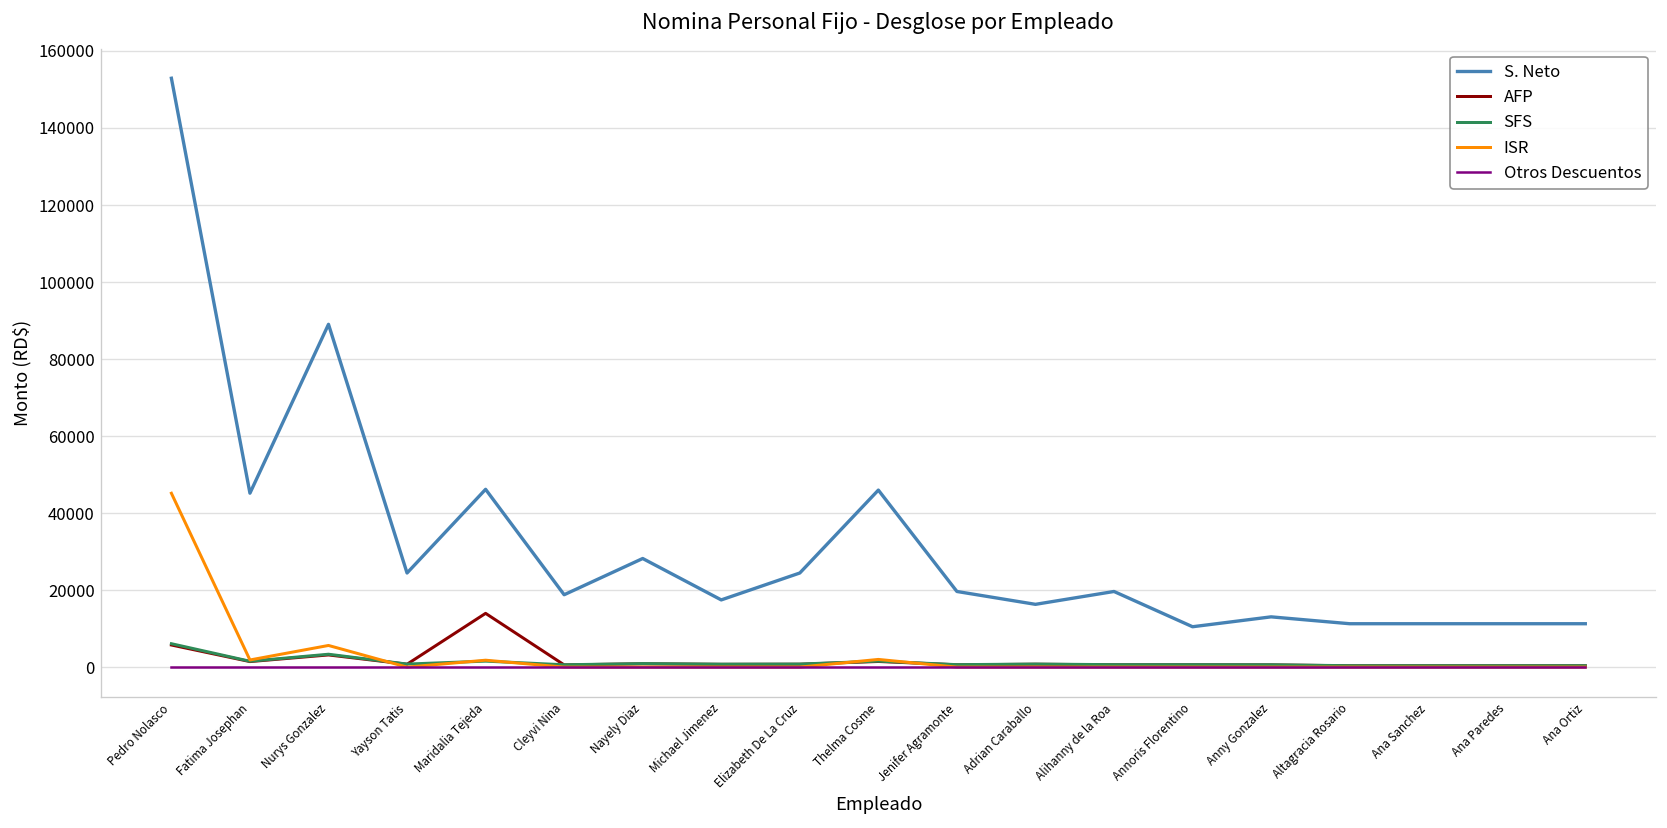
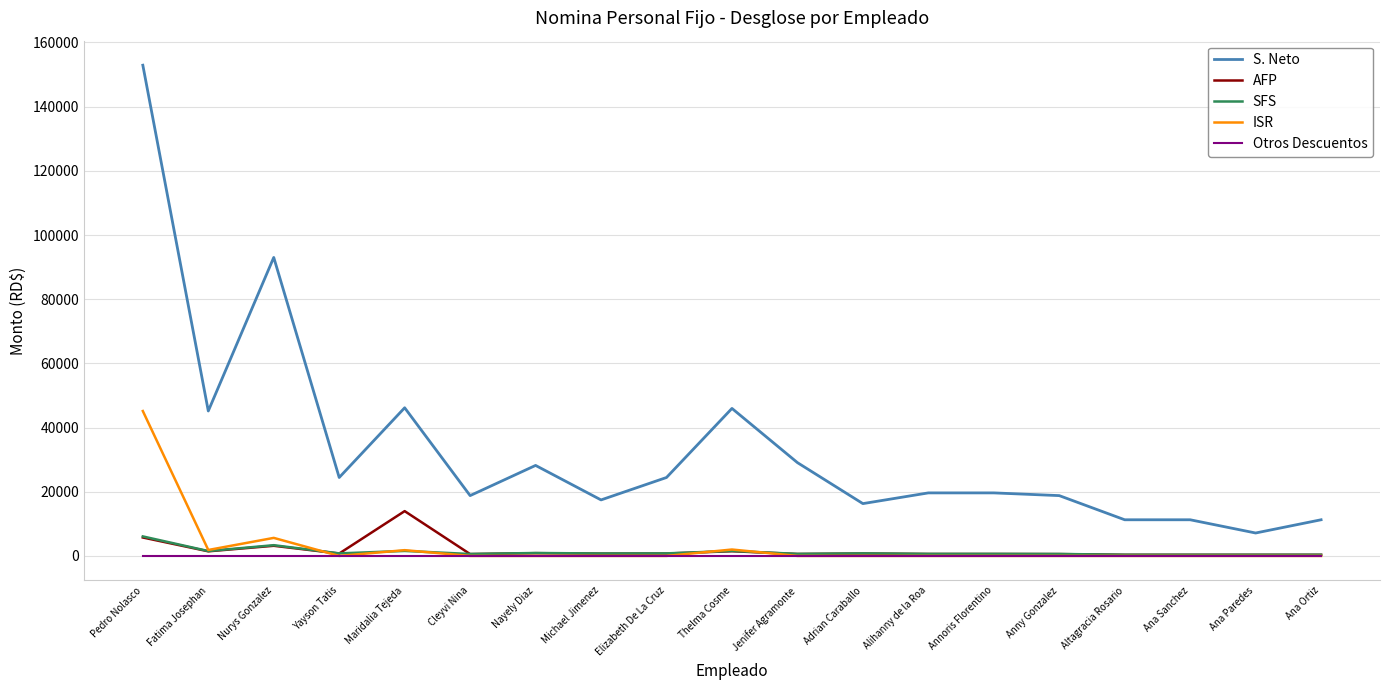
  {
    "S. Neto": {
      "Pedro Nolasco": 153000,
      "Fatima Josephan": 45000,
-     "Nurys Gonzalez": 89000,
+     "Nurys Gonzalez": 93000,
      "Yayson Tatis": 24000,
      "Maridalia Tejeda": 46000,
      "Cleyvi Nina": 19000,
      "Nayely Diaz": 28000,
      "Michael Jimenez": 17000,
      "Elizabeth De La Cruz": 24000,
      "Thelma Cosme": 46000,
-     "Jenifer Agramonte": 20000,
+     "Jenifer Agramonte": 29000,
      "Adrian Caraballo": 16000,
      "Alihanny de la Roa": 20000,
-     "Annoris Florentino": 10000,
-     "Anny Gonzalez": 13000,
+     "Annoris Florentino": 20000,
+     "Anny Gonzalez": 19000,
      "Altagracia Rosario": 11000,
      "Ana Sanchez": 11000,
-     "Ana Paredes": 11000,
+     "Ana Paredes": 7000,
      "Ana Ortiz": 11000
    },
    "AFP": {
      "Maridalia Tejeda": 14000
    },
    "ISR": {
      "Pedro Nolasco": 45000,
      "Nurys Gonzalez": 6000
    },
    "Otros Descuentos": {
      "Pedro Nolasco": 0,
      "Fatima Josephan": 0,
      "Nurys Gonzalez": 0,
      "Maridalia Tejeda": 0,
      "Thelma Cosme": 0
    }
  }
